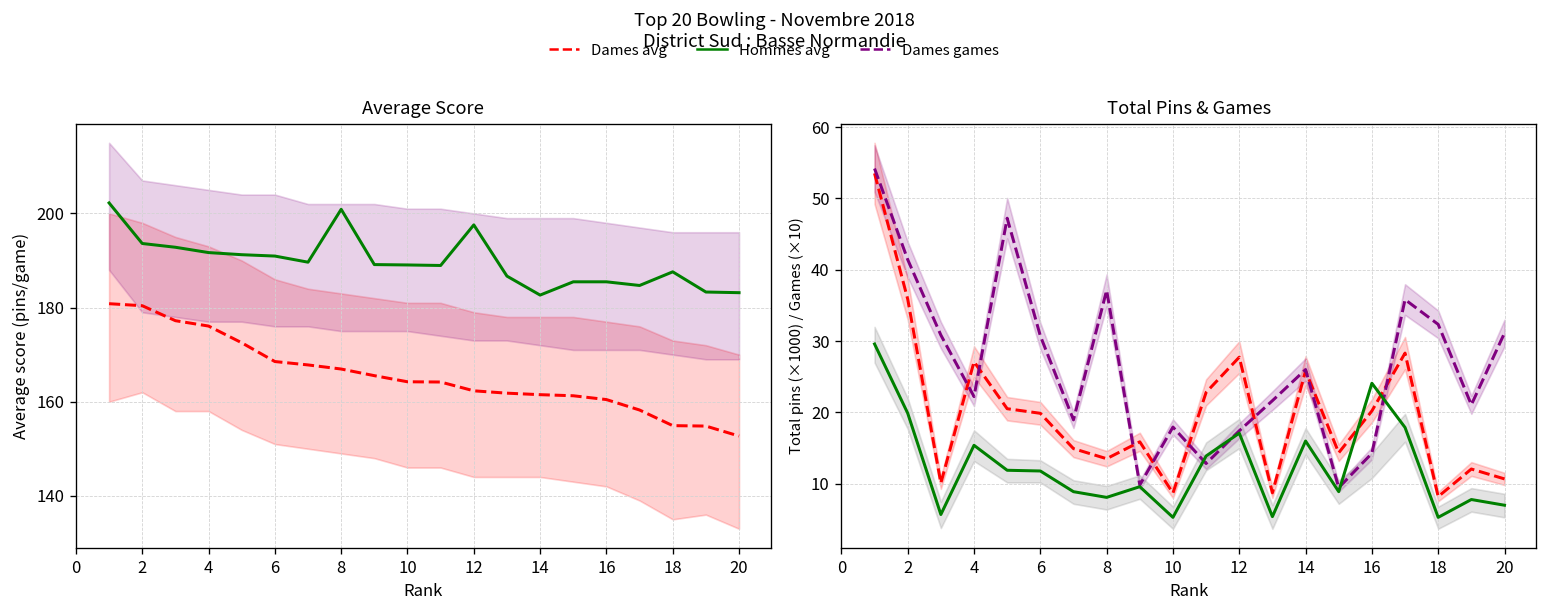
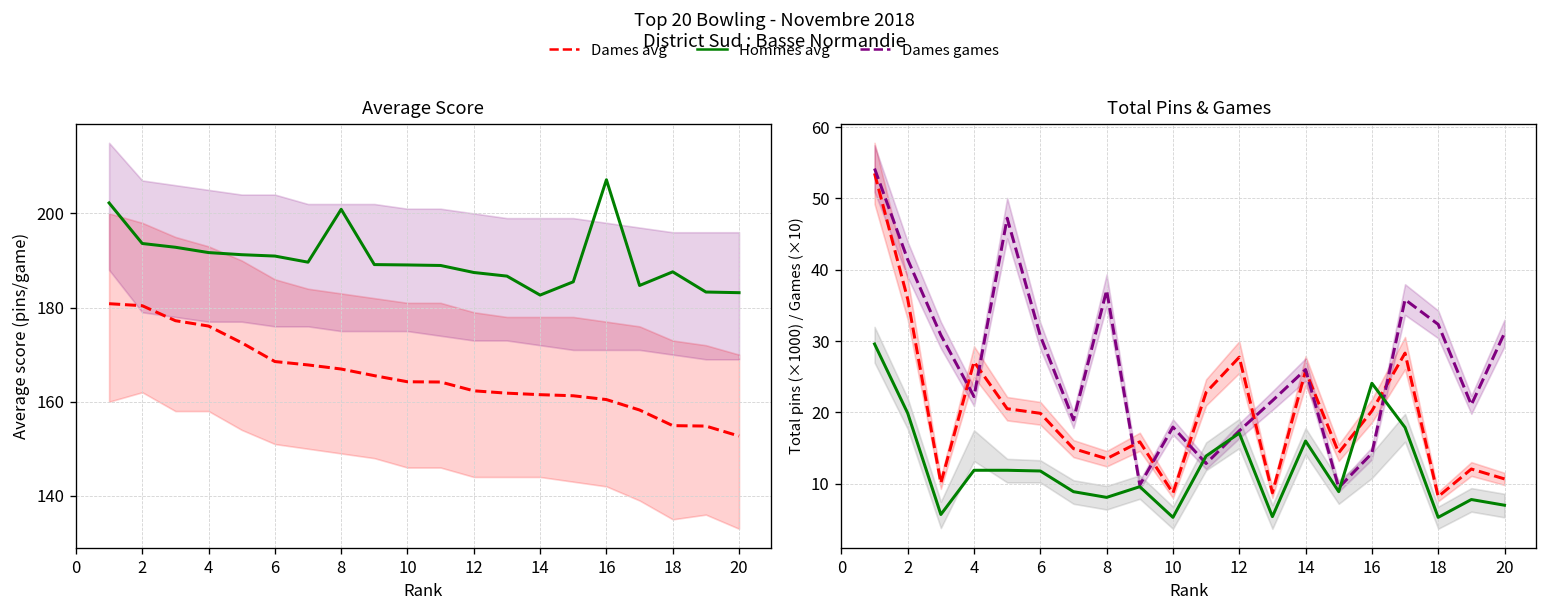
  {
    "Average Score": {
      "Hommes avg": {
        "2": 194,
        "4": 192,
        "6": 191,
        "8": 201,
        "10": 189,
-       "12": 198,
+       "12": 187,
        "14": 183,
-       "16": 185,
+       "16": 207,
        "18": 188,
        "20": 183
      }
    },
    "Total Pins & Games": {
      "Hommes avg": {
        "2": 20,
-       "4": 15,
+       "4": 12,
        "6": 12,
        "8": 8,
        "10": 5,
        "14": 16,
        "16": 24,
        "18": 5,
        "20": 7
      }
    }
  }
